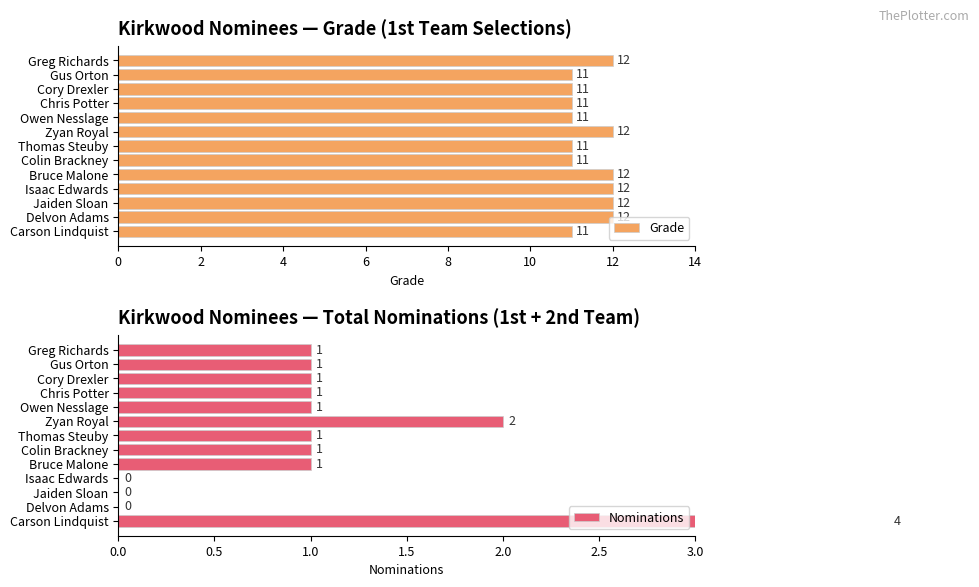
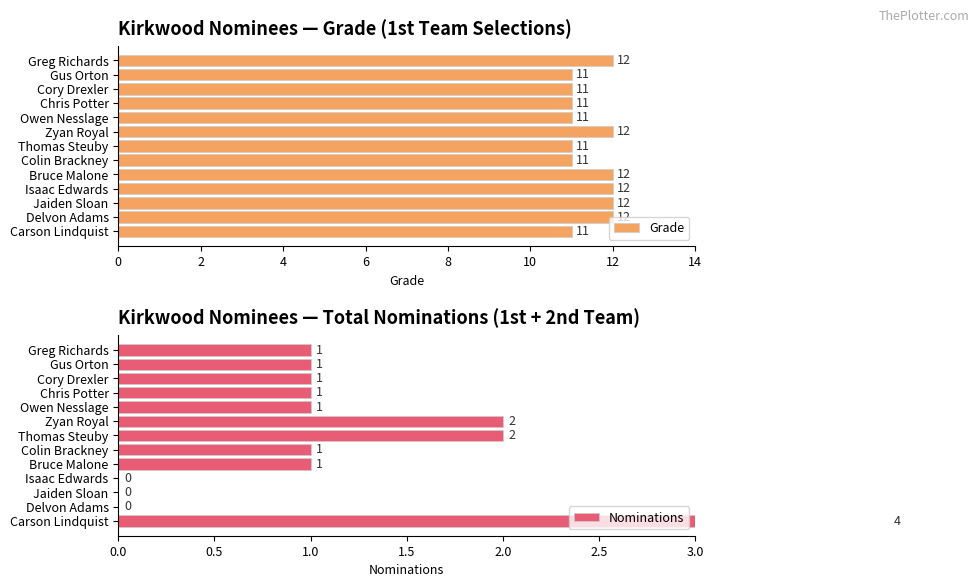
  {
    "Kirkwood Nominees — Grade (1st Team Selections)": {
      "Greg Richards": 12,
      "Gus Orton": 11,
      "Cory Drexler": 11,
      "Chris Potter": 11,
      "Owen Nesslage": 11,
      "Zyan Royal": 12,
      "Thomas Steuby": 11,
      "Colin Brackney": 11,
      "Bruce Malone": 12,
      "Isaac Edwards": 12,
      "Jaiden Sloan": 12,
      "Carson Lindquist": 11
    },
    "Kirkwood Nominees — Total Nominations (1st + 2nd Team)": {
      "Greg Richards": 1,
      "Gus Orton": 1,
      "Cory Drexler": 1,
      "Chris Potter": 1,
      "Owen Nesslage": 1,
      "Zyan Royal": 2,
-     "Thomas Steuby": 1,
+     "Thomas Steuby": 2,
      "Colin Brackney": 1,
      "Bruce Malone": 1,
      "Isaac Edwards": 0,
      "Jaiden Sloan": 0,
      "Delvon Adams": 0
    }
  }
